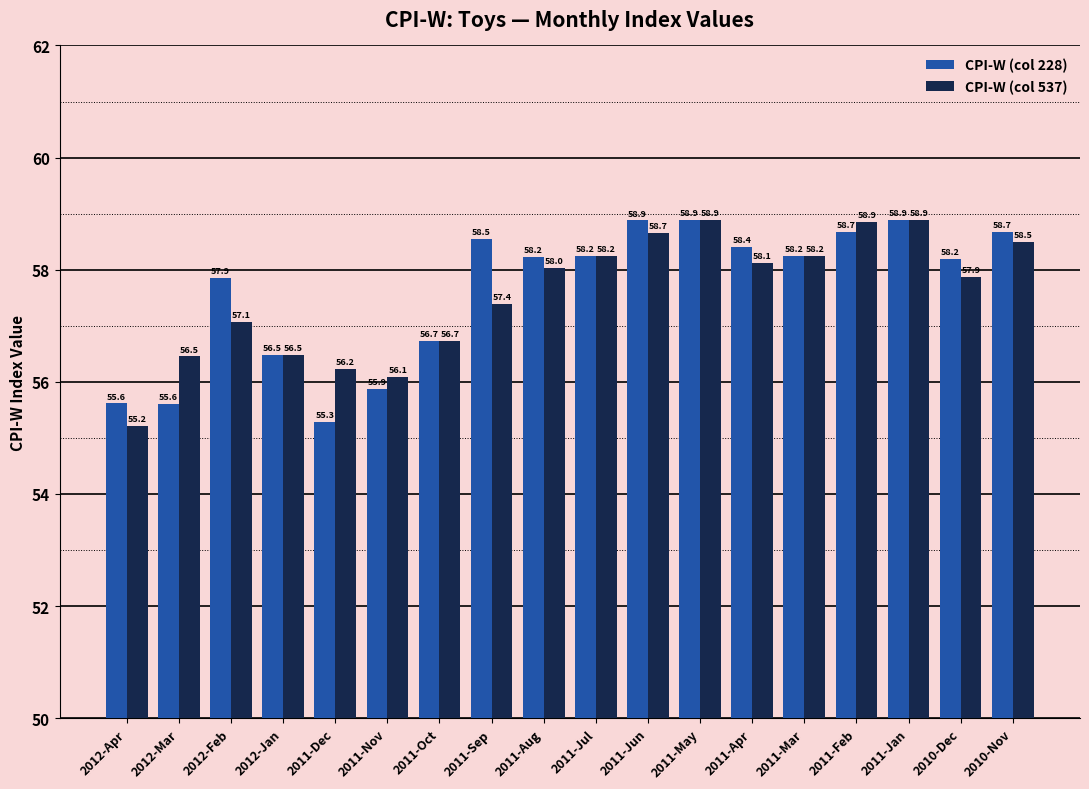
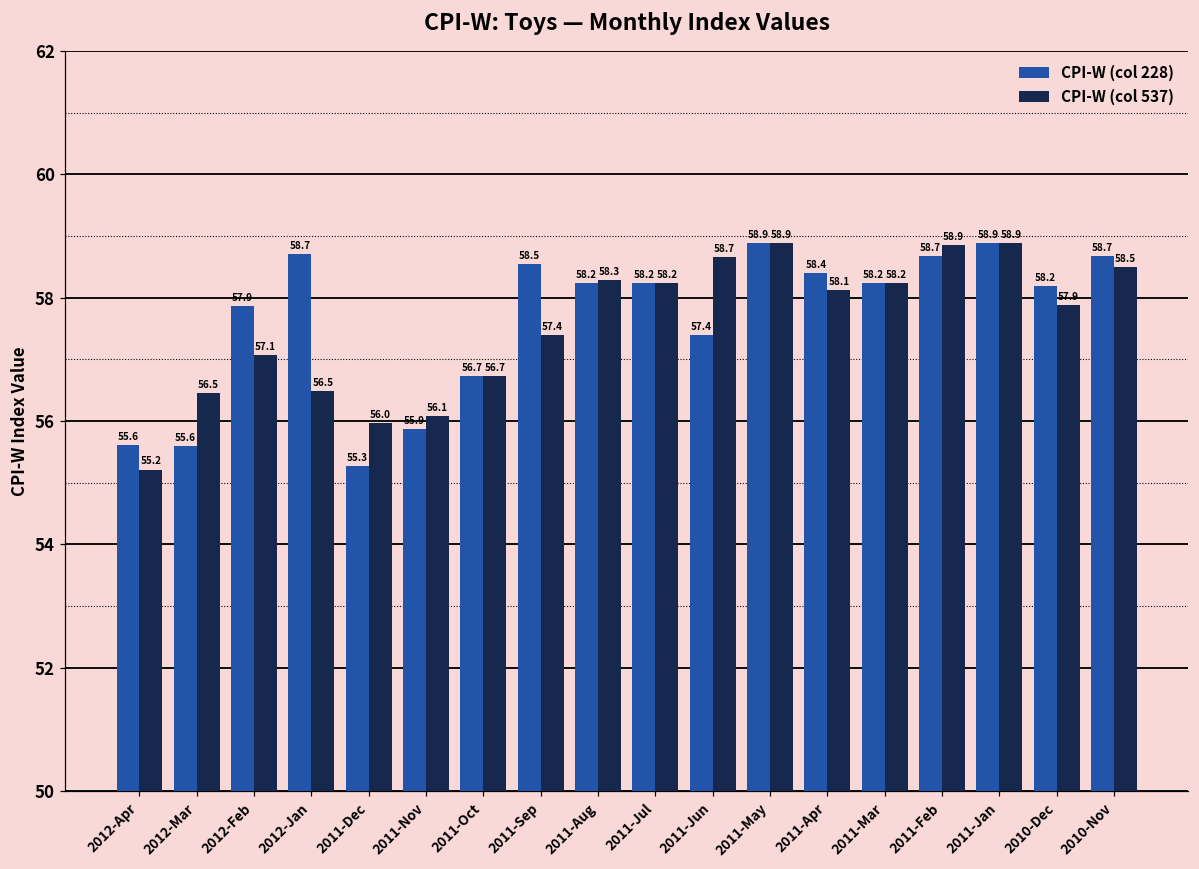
  {
    "CPI-W (col 228)": {
      "2012-Apr": 55.6,
      "2012-Mar": 55.6,
      "2012-Feb": 57.9,
-     "2012-Jan": 56.5,
+     "2012-Jan": 58.7,
      "2011-Dec": 55.3,
      "2011-Nov": 55.9,
      "2011-Oct": 56.7,
      "2011-Sep": 58.5,
      "2011-Aug": 58.2,
      "2011-Jul": 58.2,
-     "2011-Jun": 58.9,
+     "2011-Jun": 57.4,
      "2011-May": 58.9,
      "2011-Apr": 58.4,
      "2011-Mar": 58.2,
      "2011-Feb": 58.7,
      "2011-Jan": 58.9,
      "2010-Dec": 58.2,
      "2010-Nov": 58.7
    },
    "CPI-W (col 537)": {
      "2012-Apr": 55.2,
      "2012-Mar": 56.5,
      "2012-Feb": 57.1,
      "2012-Jan": 56.5,
-     "2011-Dec": 56.2,
+     "2011-Dec": 56.0,
      "2011-Nov": 56.1,
      "2011-Oct": 56.7,
      "2011-Sep": 57.4,
-     "2011-Aug": 58.0,
+     "2011-Aug": 58.3,
      "2011-Jul": 58.2,
      "2011-Jun": 58.7,
      "2011-May": 58.9,
      "2011-Apr": 58.1,
      "2011-Mar": 58.2,
      "2011-Feb": 58.9,
      "2011-Jan": 58.9,
      "2010-Dec": 57.9,
      "2010-Nov": 58.5
    }
  }
